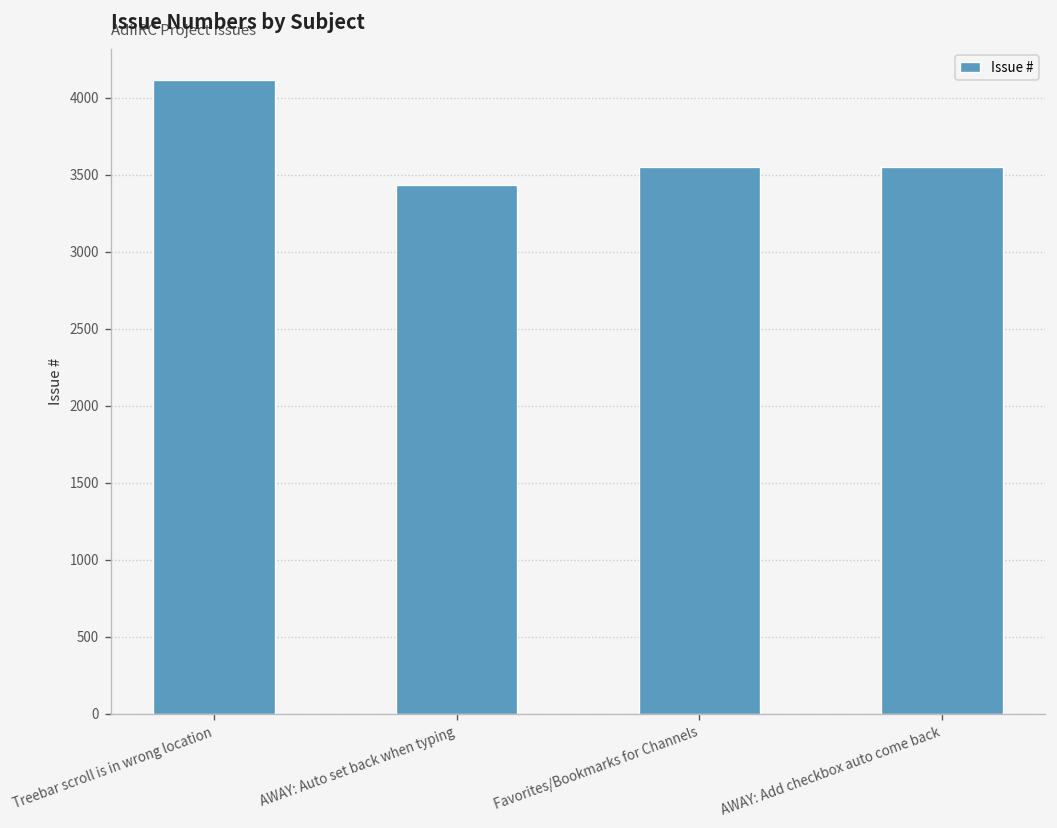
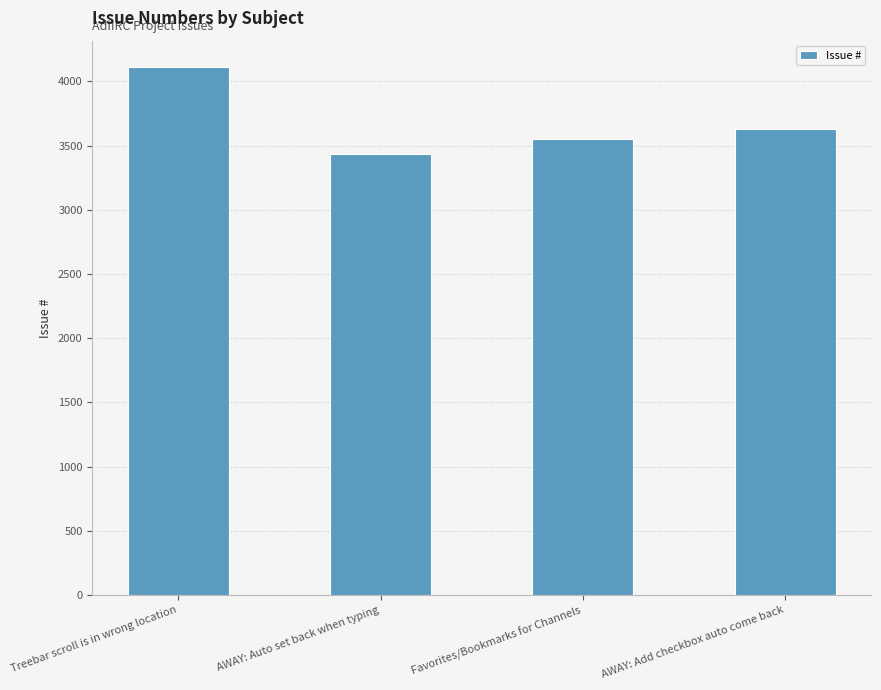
  {
    "Treebar scroll is in wrong location": 4110,
    "AWAY: Auto set back when typing": 3430,
    "Favorites/Bookmarks for Channels": 3550,
-   "AWAY: Add checkbox auto come back": 3550
+   "AWAY: Add checkbox auto come back": 3630
  }
